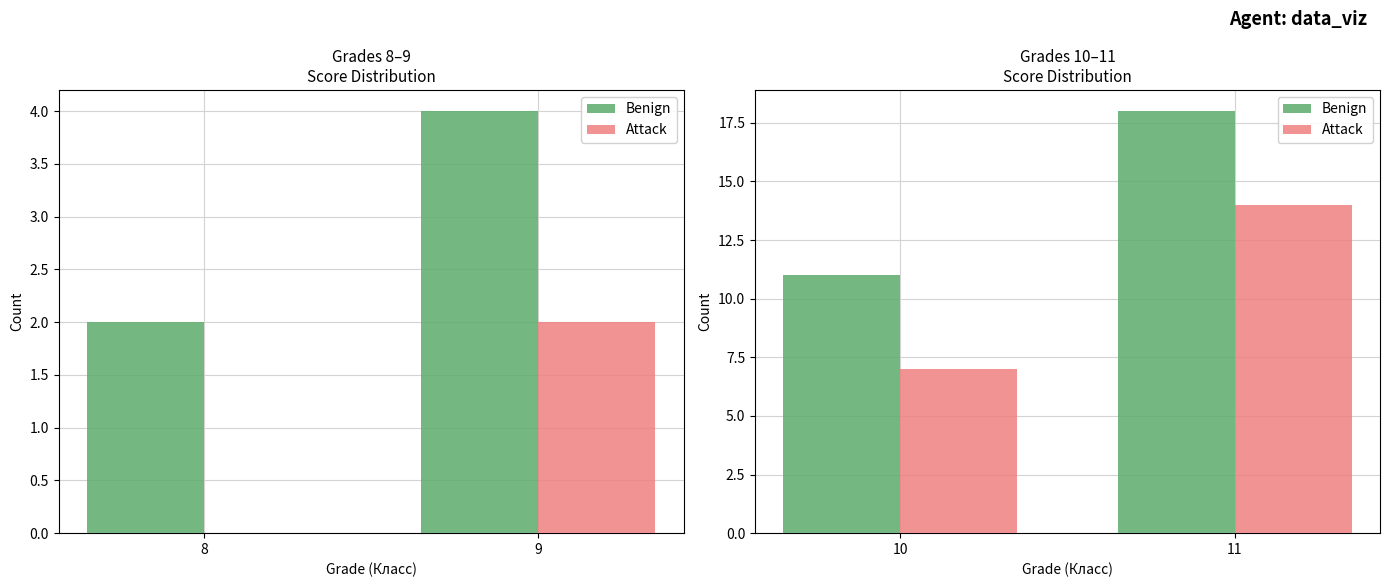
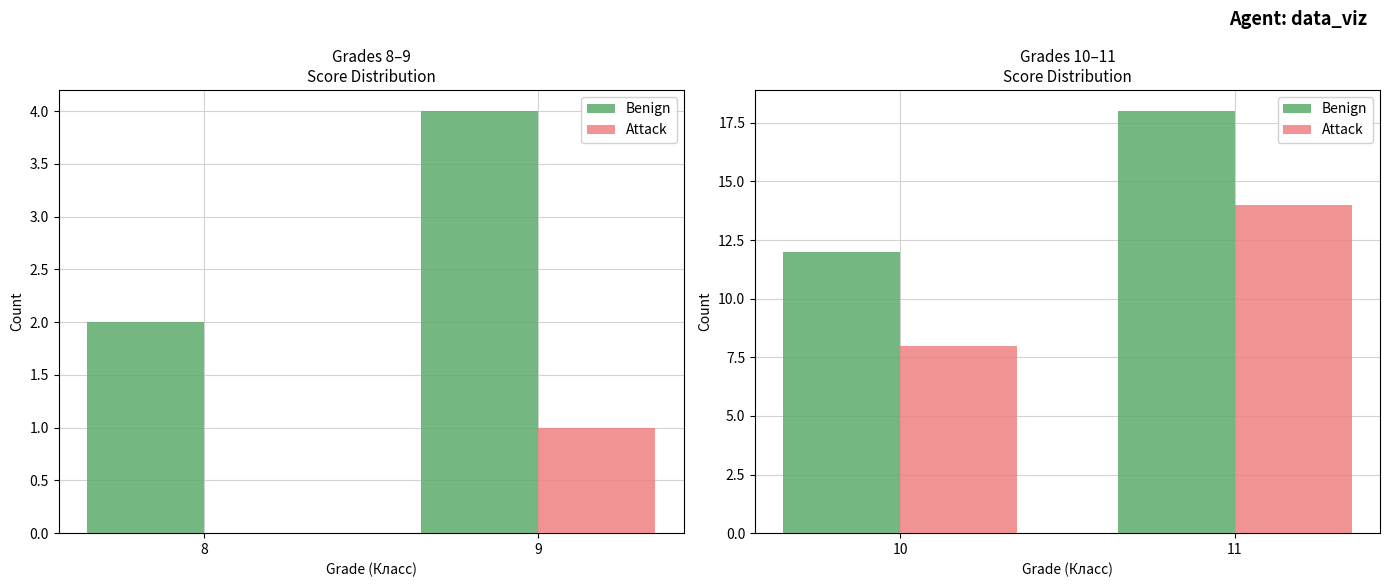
  {
    "Grades 8–9 Score Distribution": {
      "Benign": {
        "8": 2,
        "9": 4
      },
      "Attack": {
        "8": 0,
-       "9": 2
+       "9": 1
      }
    },
    "Grades 10–11 Score Distribution": {
      "Benign": {
-       "10": 11,
+       "10": 12,
        "11": 18
      },
      "Attack": {
-       "10": 7,
+       "10": 8,
        "11": 14
      }
    }
  }
